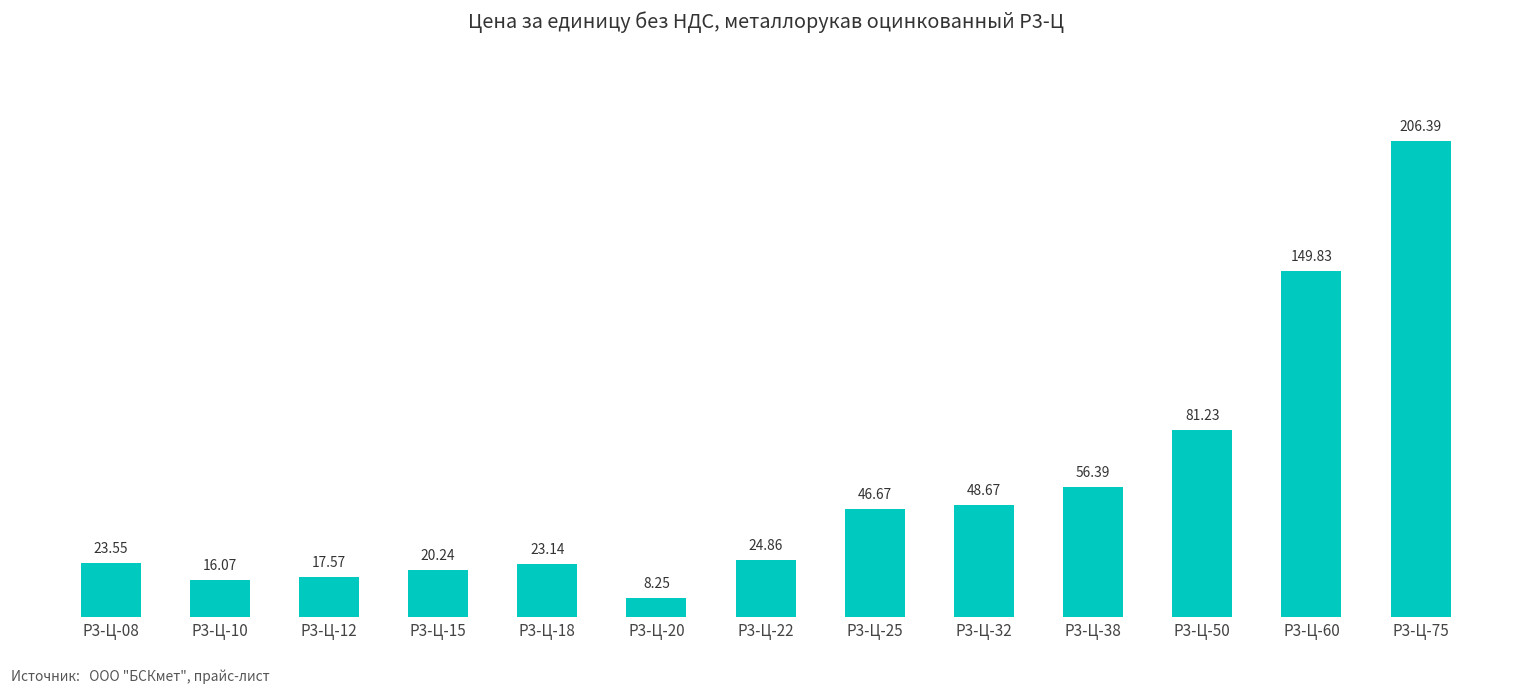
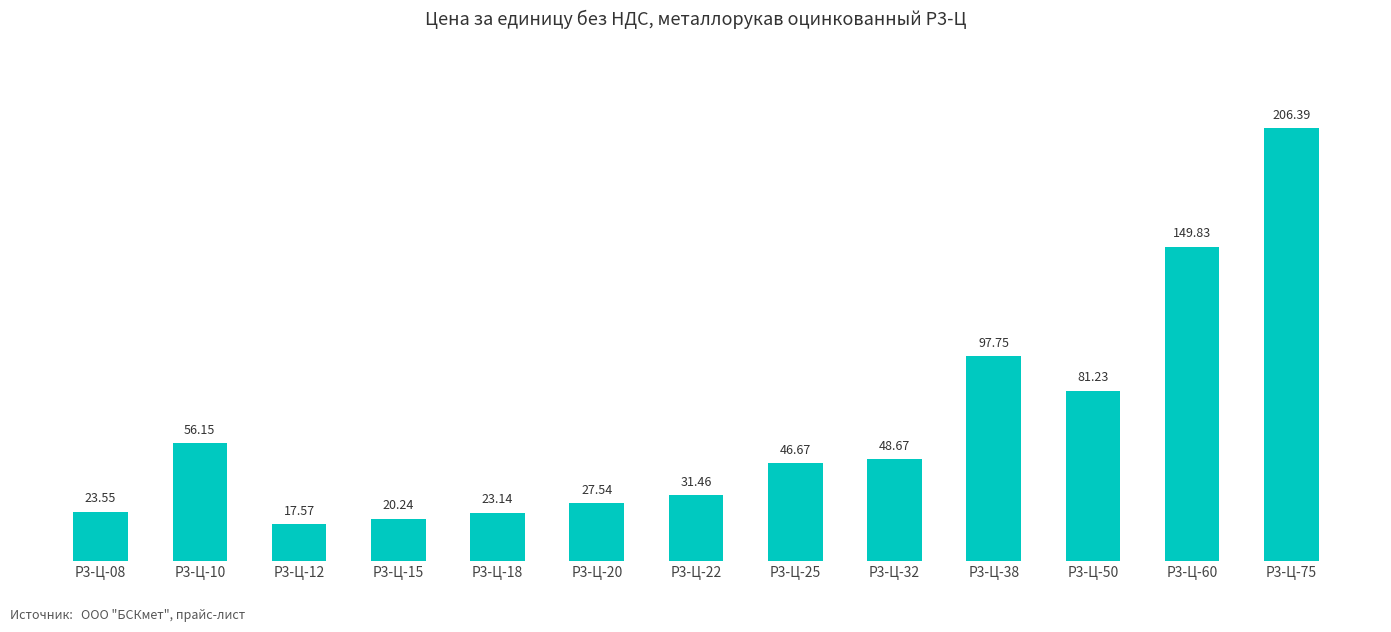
  {
    "Р3-Ц-08": 23.55,
-   "Р3-Ц-10": 16.07,
+   "Р3-Ц-10": 56.15,
    "Р3-Ц-12": 17.57,
    "Р3-Ц-15": 20.24,
    "Р3-Ц-18": 23.14,
-   "Р3-Ц-20": 8.25,
-   "Р3-Ц-22": 24.86,
+   "Р3-Ц-20": 27.54,
+   "Р3-Ц-22": 31.46,
    "Р3-Ц-25": 46.67,
    "Р3-Ц-32": 48.67,
-   "Р3-Ц-38": 56.39,
+   "Р3-Ц-38": 97.75,
    "Р3-Ц-50": 81.23,
    "Р3-Ц-60": 149.83,
    "Р3-Ц-75": 206.39
  }
